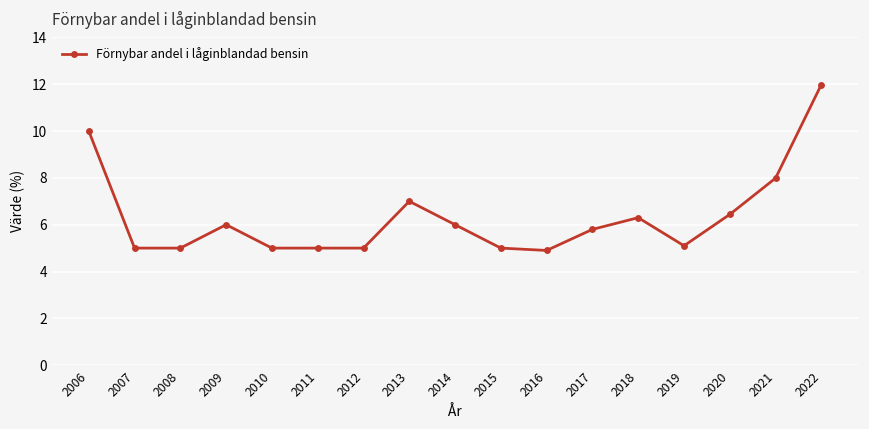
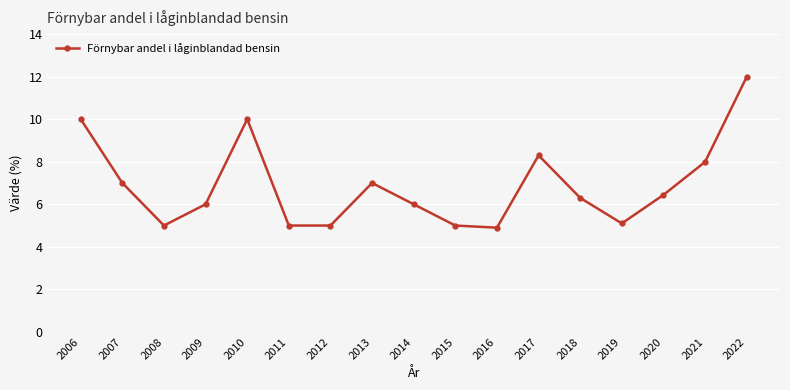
  {
    "2006": 10.0,
-   "2007": 5,
+   "2007": 7,
    "2008": 5.0,
    "2009": 6.0,
-   "2010": 5,
+   "2010": 10,
    "2011": 5.0,
    "2012": 5.0,
    "2013": 7.0,
    "2014": 6.0,
    "2015": 5.0,
    "2016": 4.9,
-   "2017": 5.8,
+   "2017": 8.3,
    "2018": 6.3,
    "2019": 5.1,
    "2020": 6.4,
    "2021": 8.0,
    "2022": 12.0
  }
